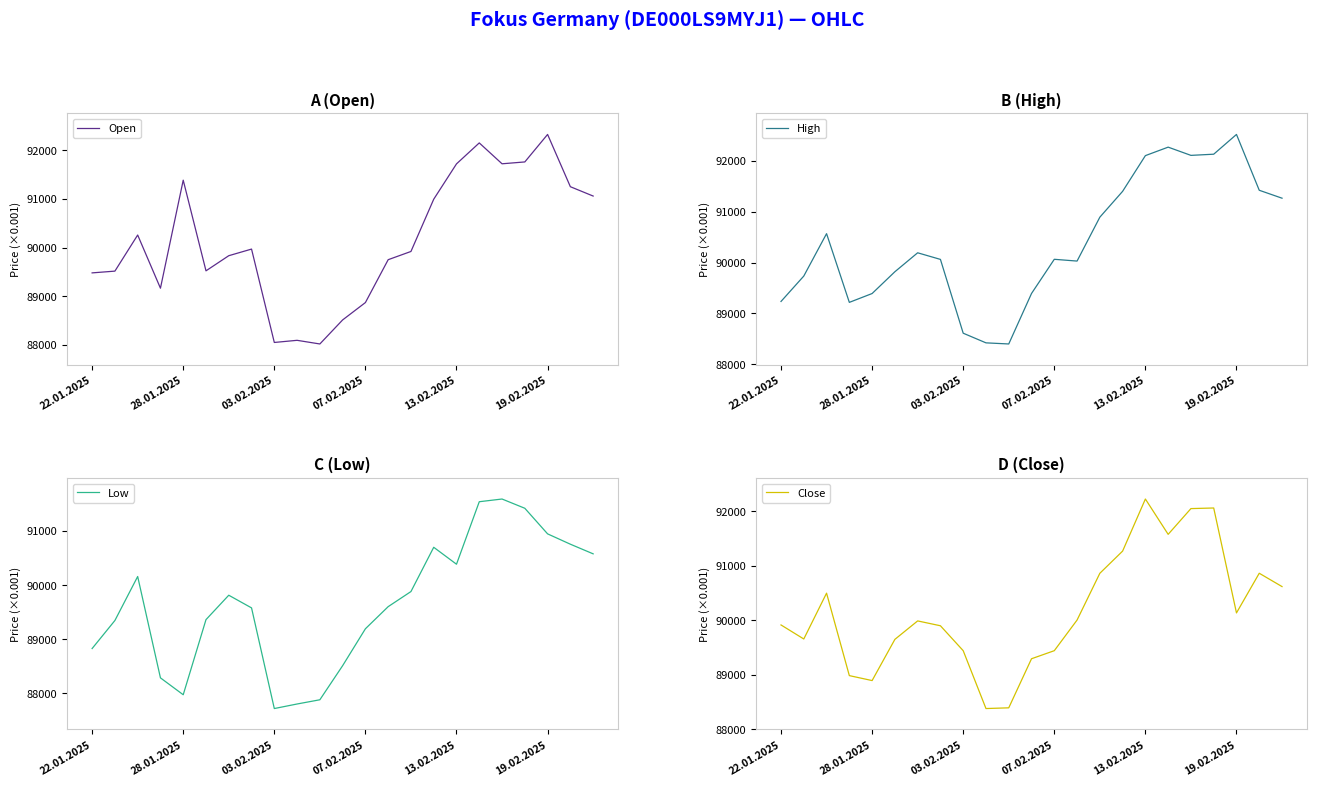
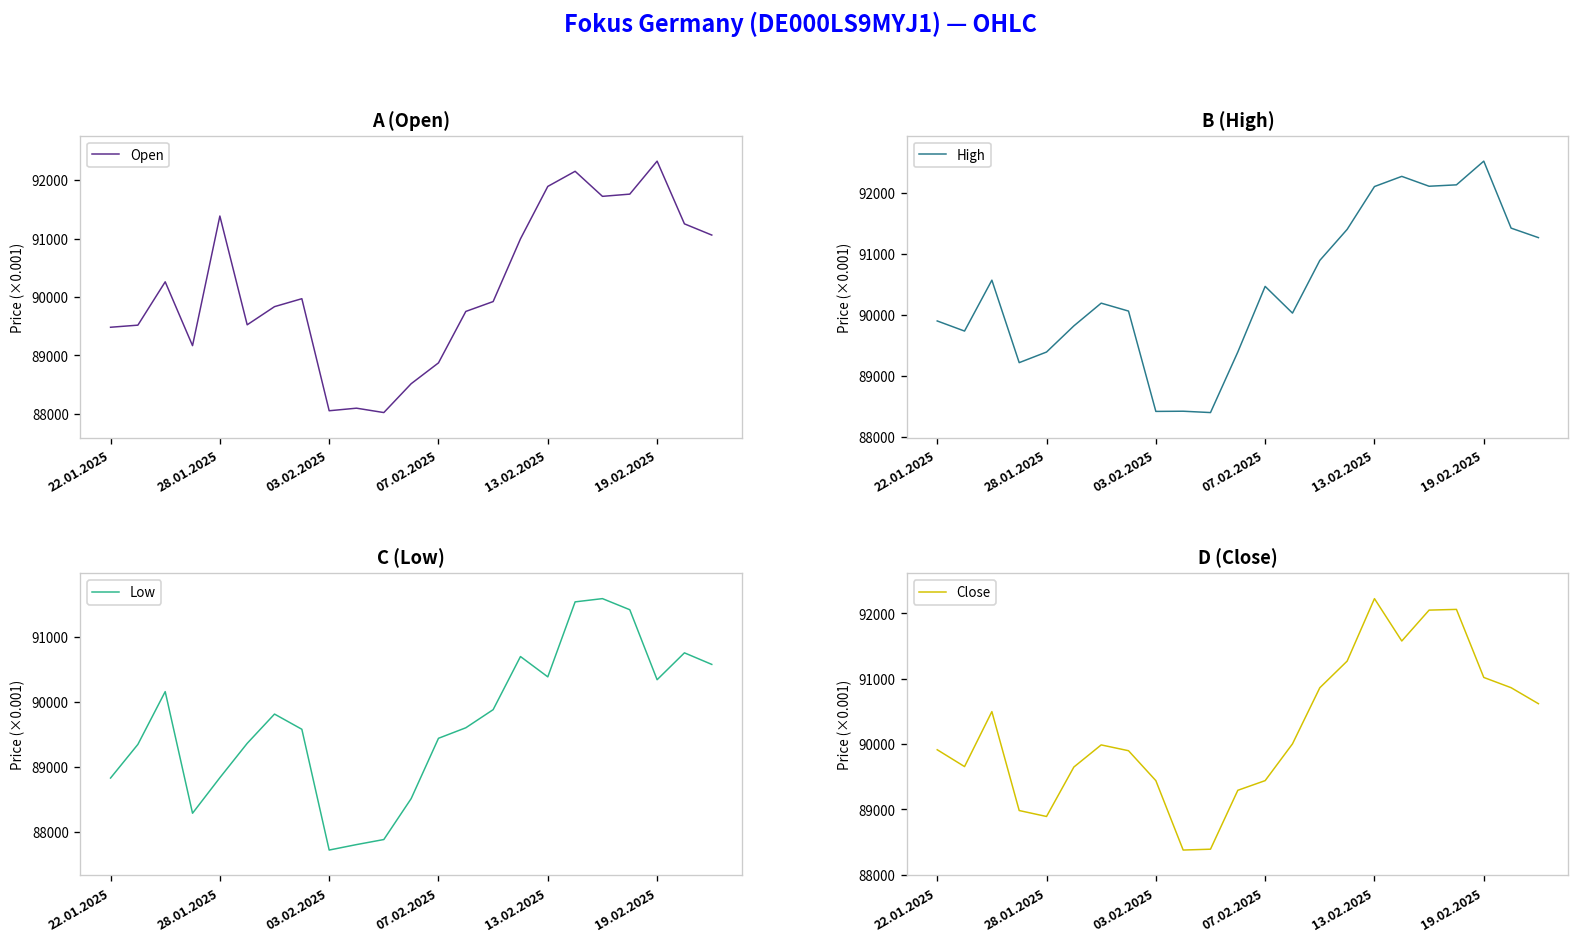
  {
    "A (Open)": {
      "22.01.2025": 89500,
      "28.01.2025": 91400,
      "03.02.2025": 88100,
      "07.02.2025": 88900,
-     "13.02.2025": 91700,
+     "13.02.2025": 91900,
      "19.02.2025": 92300
    },
    "B (High)": {
-     "22.01.2025": 89200,
+     "22.01.2025": 89900,
      "28.01.2025": 89400,
-     "03.02.2025": 88600,
-     "07.02.2025": 90100,
+     "03.02.2025": 88400,
+     "07.02.2025": 90500,
      "13.02.2025": 92100,
      "19.02.2025": 92500
    },
    "C (Low)": {
      "22.01.2025": 88800,
-     "28.01.2025": 88000,
+     "28.01.2025": 88800,
      "03.02.2025": 87700,
-     "07.02.2025": 89200,
+     "07.02.2025": 89400,
      "13.02.2025": 90400,
-     "19.02.2025": 90900
+     "19.02.2025": 90300
    },
    "D (Close)": {
      "22.01.2025": 89900,
      "28.01.2025": 88900,
      "03.02.2025": 89400,
      "07.02.2025": 89400,
      "13.02.2025": 92200,
-     "19.02.2025": 90100
+     "19.02.2025": 91000
    }
  }
